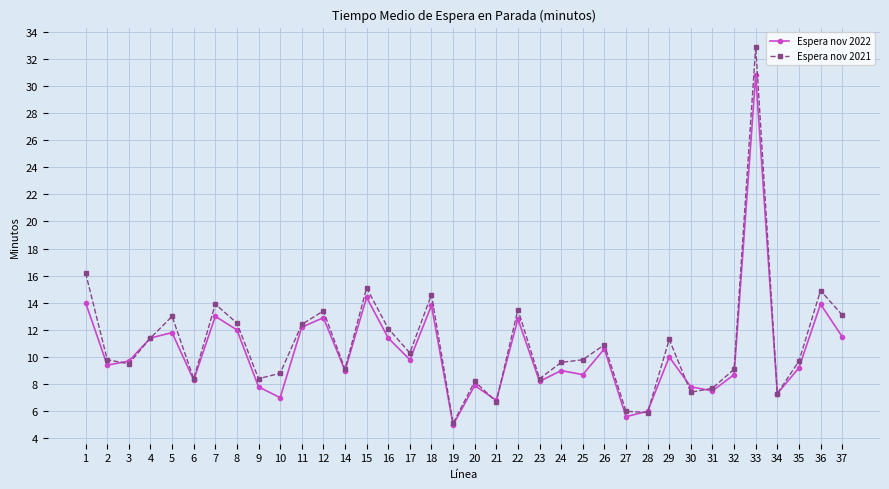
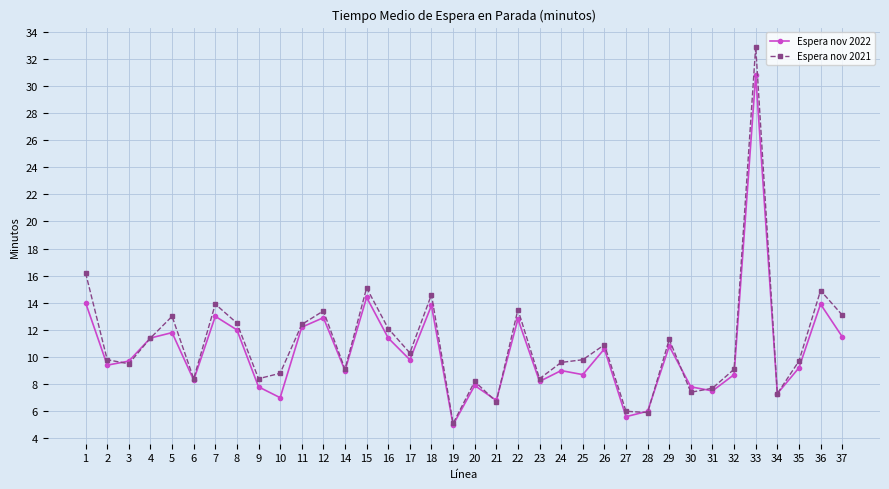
  {
    "Espera nov 2022": {
      "1": 14.0,
      "2": 9.4,
      "3": 9.7,
      "5": 11.8,
      "7": 13.0,
      "8": 12.0,
      "9": 7.8,
      "10": 7.0,
      "11": 12.2,
      "12": 12.9,
      "15": 14.4,
      "16": 11.4,
      "17": 9.8,
      "18": 13.8,
      "20": 7.9,
      "22": 12.8,
      "23": 8.2,
      "24": 9.0,
      "25": 8.7,
      "26": 10.6,
      "27": 5.6,
-     "29": 10.0,
+     "29": 10.8,
      "30": 7.8,
      "31": 7.5,
      "32": 8.7,
      "33": 30.8,
      "35": 9.2,
      "36": 13.9,
      "37": 11.5
    },
    "Espera nov 2021": {
      "1": 16.2,
      "2": 9.8,
      "3": 9.5,
      "5": 13.0,
      "7": 13.9,
      "8": 12.5,
      "9": 8.4,
      "10": 8.8,
      "11": 12.4,
      "12": 13.4,
      "15": 15.1,
      "16": 12.1,
      "17": 10.3,
      "18": 14.6,
      "20": 8.2,
      "22": 13.5,
      "23": 8.4,
      "24": 9.6,
      "25": 9.8,
      "26": 10.9,
      "27": 6.0,
      "29": 11.3,
      "30": 7.4,
      "31": 7.7,
      "32": 9.1,
      "33": 32.9,
      "35": 9.7,
      "36": 14.9,
      "37": 13.1
    }
  }
